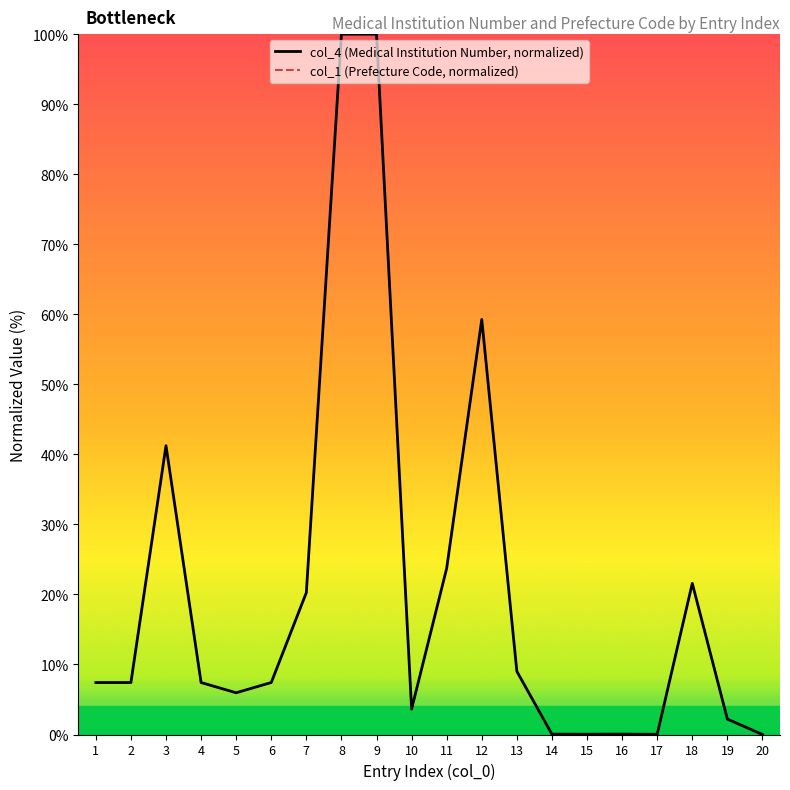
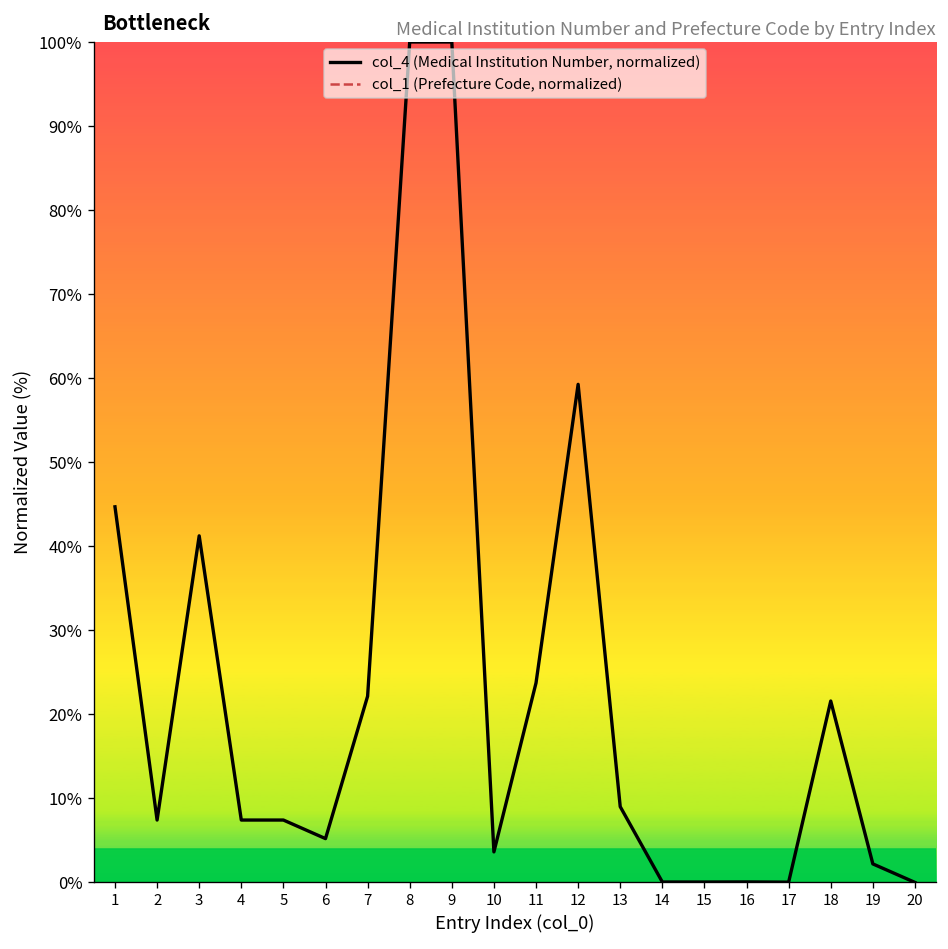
  {
-   "1": "7%",
+   "1": "45%",
    "2": "7%",
    "3": "41%",
    "4": "7%",
-   "5": "6%",
-   "6": "7%",
-   "7": "20%",
+   "5": "7%",
+   "6": "5%",
+   "7": "22%",
    "8": "100%",
    "9": "100%",
    "11": "24%",
    "12": "59%",
    "13": "9%",
    "18": "22%"
  }
